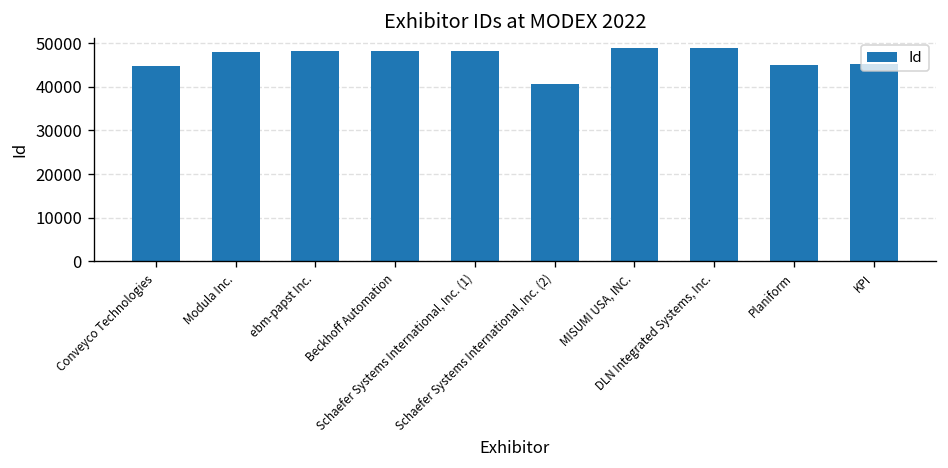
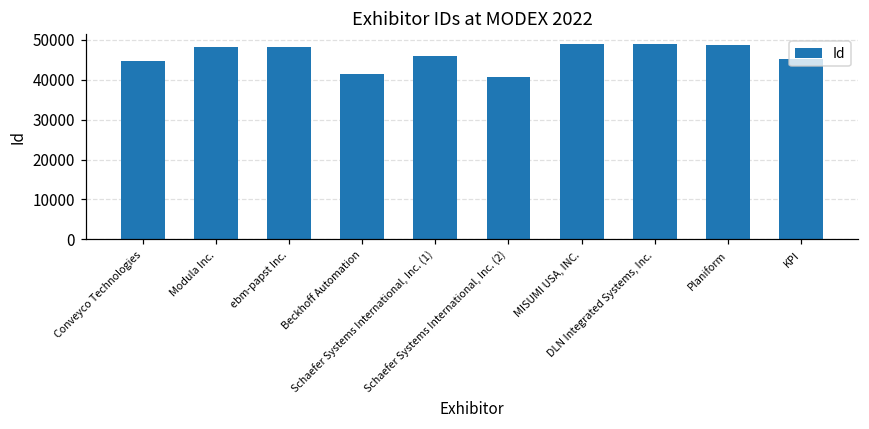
  {
    "Conveyco Technologies": 45000,
    "Modula Inc.": 48000,
    "ebm-papst Inc.": 48000,
-   "Beckhoff Automation": 48000,
-   "Schaefer Systems International, Inc. (1)": 48000,
+   "Beckhoff Automation": 41000,
+   "Schaefer Systems International, Inc. (1)": 46000,
    "Schaefer Systems International, Inc. (2)": 41000,
    "MISUMI USA, INC.": 49000,
    "DLN Integrated Systems, Inc.": 49000,
-   "Planiform": 45000
+   "Planiform": 49000
  }
